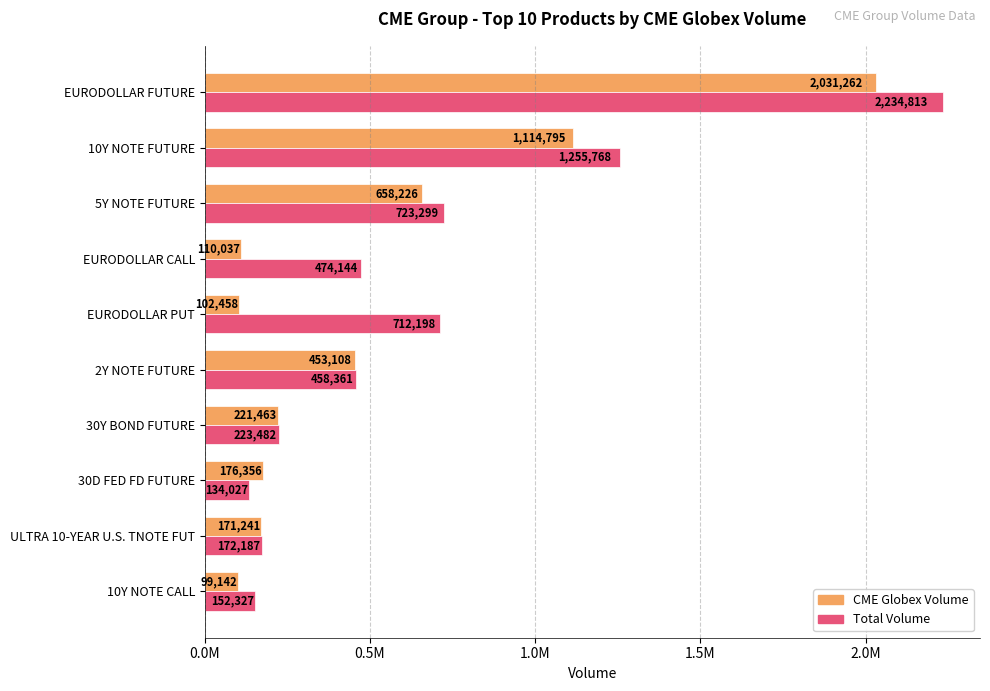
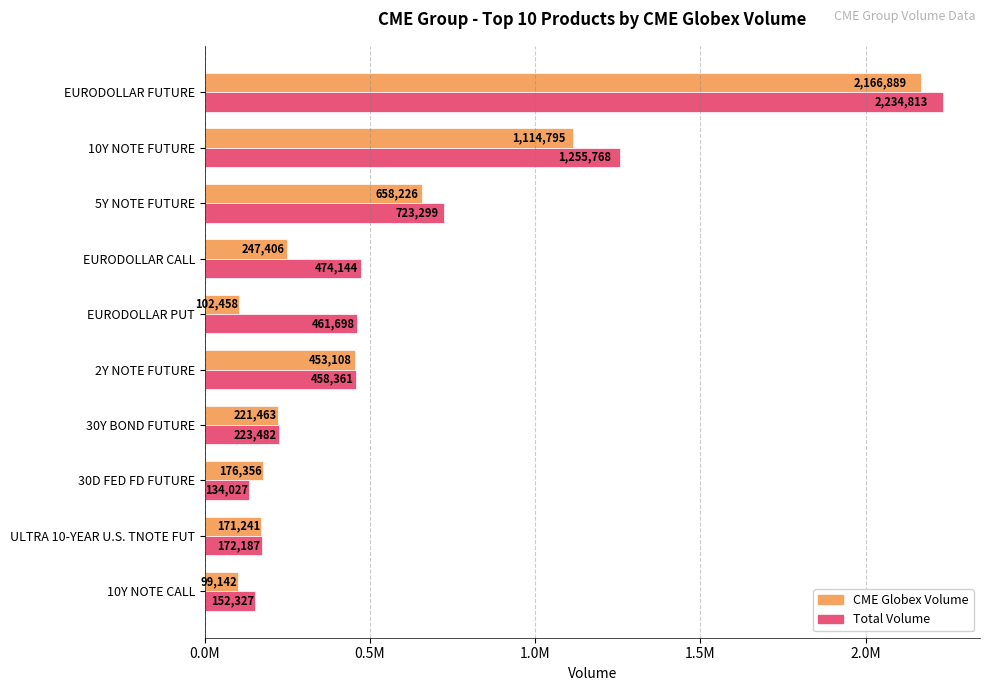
  {
    "CME Globex Volume": {
-     "EURODOLLAR FUTURE": "2,031,262",
+     "EURODOLLAR FUTURE": "2,166,889",
      "10Y NOTE FUTURE": "1,114,795",
      "5Y NOTE FUTURE": "658,226",
-     "EURODOLLAR CALL": "110,037",
+     "EURODOLLAR CALL": "247,406",
      "EURODOLLAR PUT": "102,458",
      "2Y NOTE FUTURE": "453,108",
      "30Y BOND FUTURE": "221,463",
      "30D FED FD FUTURE": "176,356",
      "ULTRA 10-YEAR U.S. TNOTE FUT": "171,241",
      "10Y NOTE CALL": "99,142"
    },
    "Total Volume": {
      "EURODOLLAR FUTURE": "2,234,813",
      "10Y NOTE FUTURE": "1,255,768",
      "5Y NOTE FUTURE": "723,299",
      "EURODOLLAR CALL": "474,144",
-     "EURODOLLAR PUT": "712,198",
+     "EURODOLLAR PUT": "461,698",
      "2Y NOTE FUTURE": "458,361",
      "30Y BOND FUTURE": "223,482",
      "30D FED FD FUTURE": "134,027",
      "ULTRA 10-YEAR U.S. TNOTE FUT": "172,187",
      "10Y NOTE CALL": "152,327"
    }
  }
